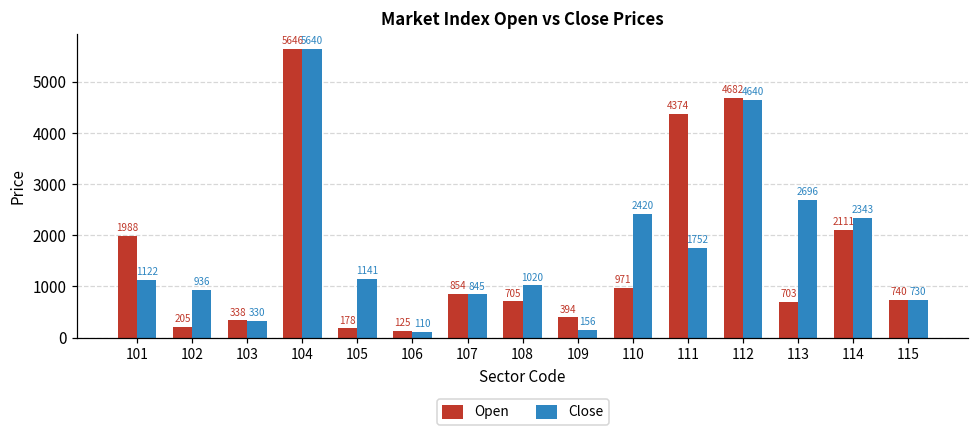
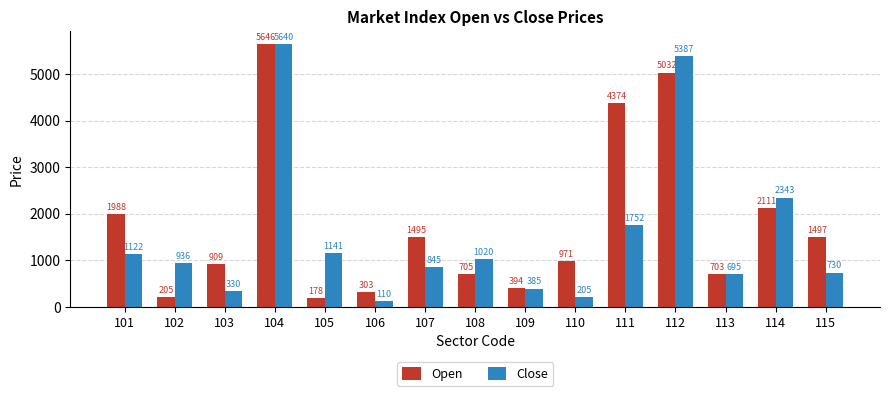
  {
    "Open": {
      "101": 1988,
      "102": 205,
-     "103": 338,
+     "103": 909,
      "104": 5646,
      "105": 178,
-     "106": 125,
-     "107": 854,
+     "106": 303,
+     "107": 1495,
      "108": 705,
      "109": 394,
      "110": 971,
      "111": 4374,
-     "112": 4682,
+     "112": 5032,
      "113": 703,
      "114": 2111,
-     "115": 740
+     "115": 1497
    },
    "Close": {
      "101": 1122,
      "102": 936,
      "103": 330,
      "104": 5640,
      "105": 1141,
      "106": 110,
      "107": 845,
      "108": 1020,
-     "109": 156,
-     "110": 2420,
+     "109": 385,
+     "110": 205,
      "111": 1752,
-     "112": 4640,
-     "113": 2696,
+     "112": 5387,
+     "113": 695,
      "114": 2343,
      "115": 730
    }
  }
